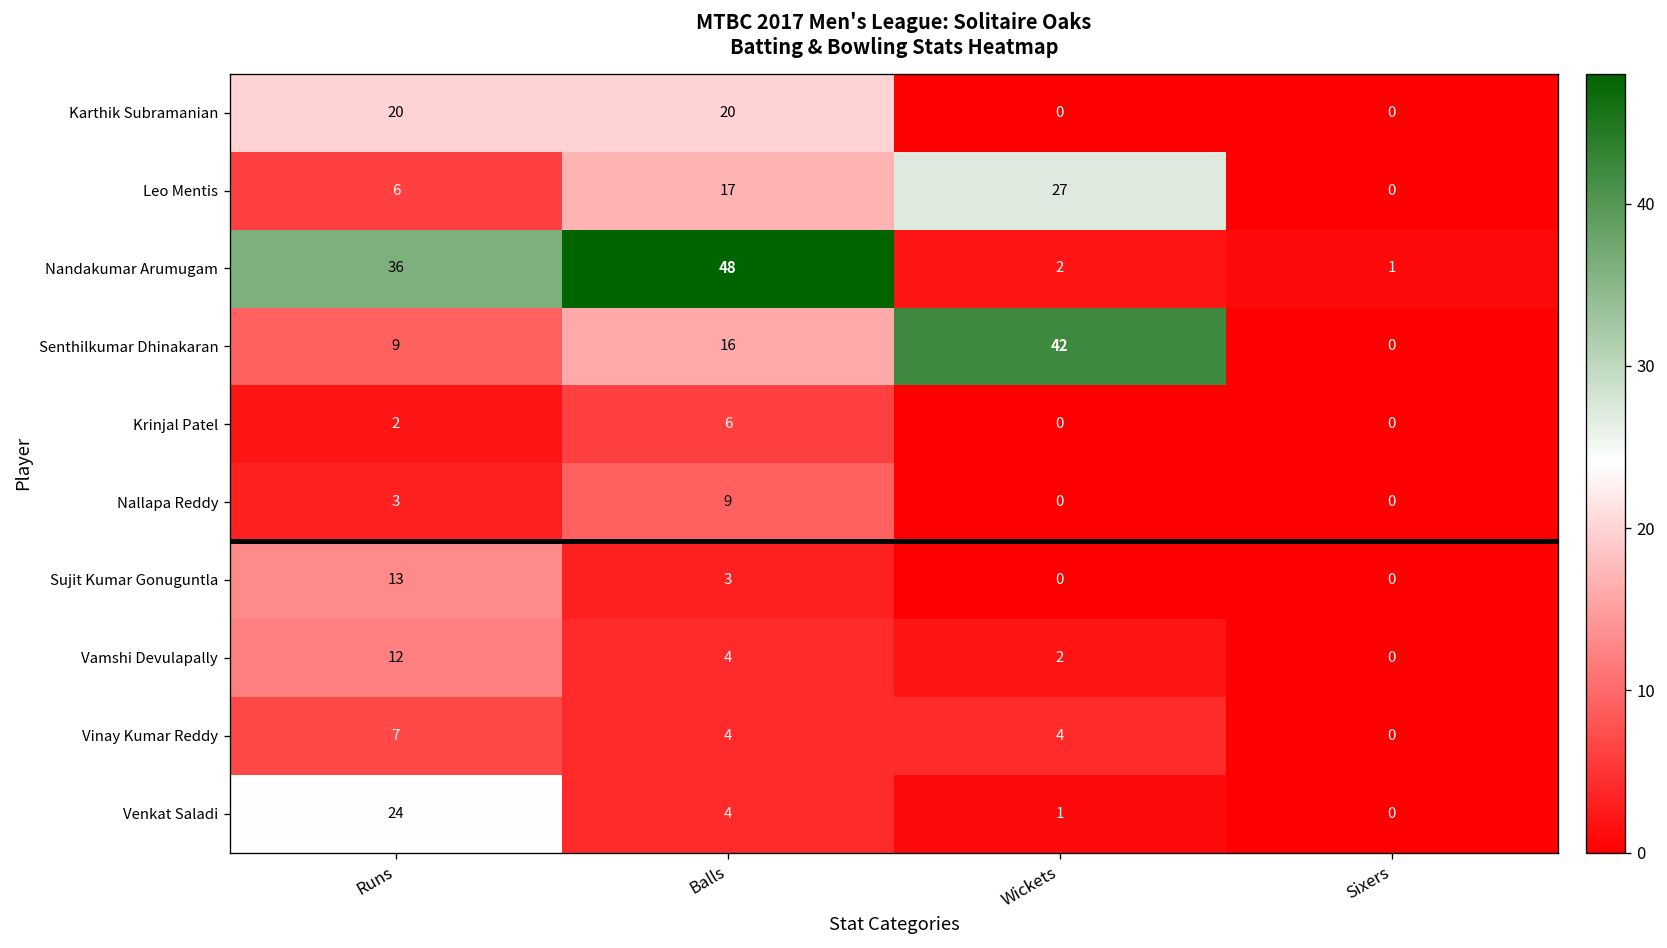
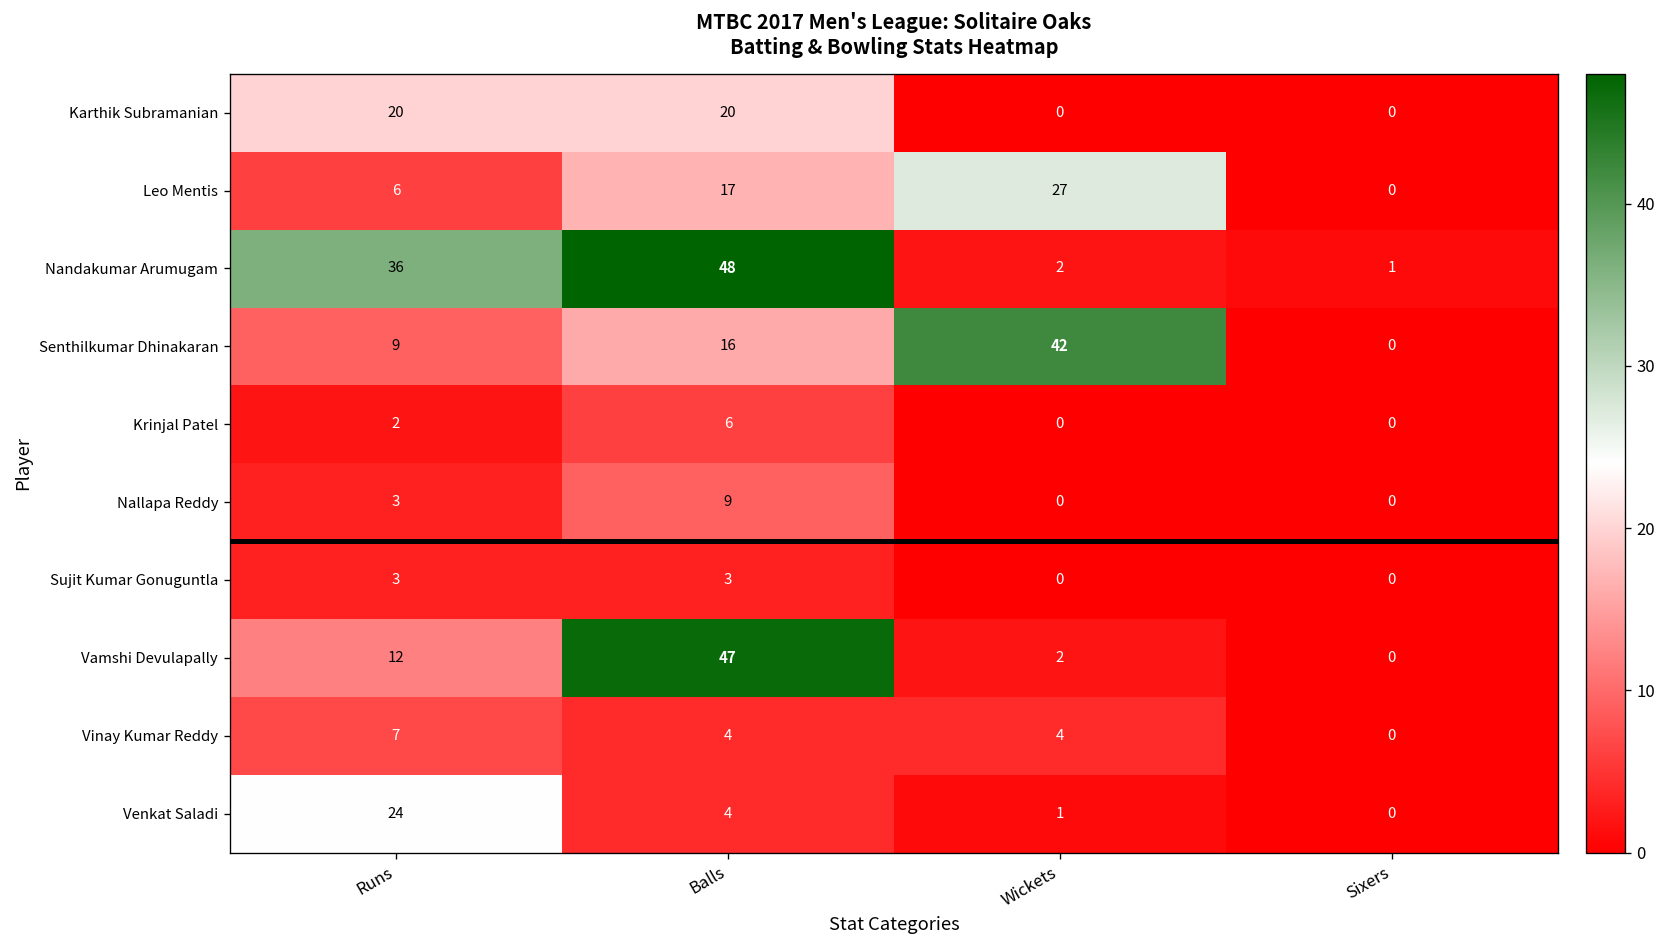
  {
    "Karthik Subramanian": {
      "Runs": 20,
      "Balls": 20,
      "Wickets": 0,
      "Sixers": 0
    },
    "Leo Mentis": {
      "Runs": 6,
      "Balls": 17,
      "Wickets": 27,
      "Sixers": 0
    },
    "Nandakumar Arumugam": {
      "Runs": 36,
      "Balls": 48,
      "Wickets": 2,
      "Sixers": 1
    },
    "Senthilkumar Dhinakaran": {
      "Runs": 9,
      "Balls": 16,
      "Wickets": 42,
      "Sixers": 0
    },
    "Krinjal Patel": {
      "Runs": 2,
      "Balls": 6,
      "Wickets": 0,
      "Sixers": 0
    },
    "Nallapa Reddy": {
      "Runs": 3,
      "Balls": 9,
      "Wickets": 0,
      "Sixers": 0
    },
    "Sujit Kumar Gonuguntla": {
-     "Runs": 13,
+     "Runs": 3,
      "Balls": 3,
      "Wickets": 0,
      "Sixers": 0
    },
    "Vamshi Devulapally": {
      "Runs": 12,
-     "Balls": 4,
+     "Balls": 47,
      "Wickets": 2,
      "Sixers": 0
    },
    "Vinay Kumar Reddy": {
      "Runs": 7,
      "Balls": 4,
      "Wickets": 4,
      "Sixers": 0
    },
    "Venkat Saladi": {
      "Runs": 24,
      "Balls": 4,
      "Wickets": 1,
      "Sixers": 0
    }
  }
